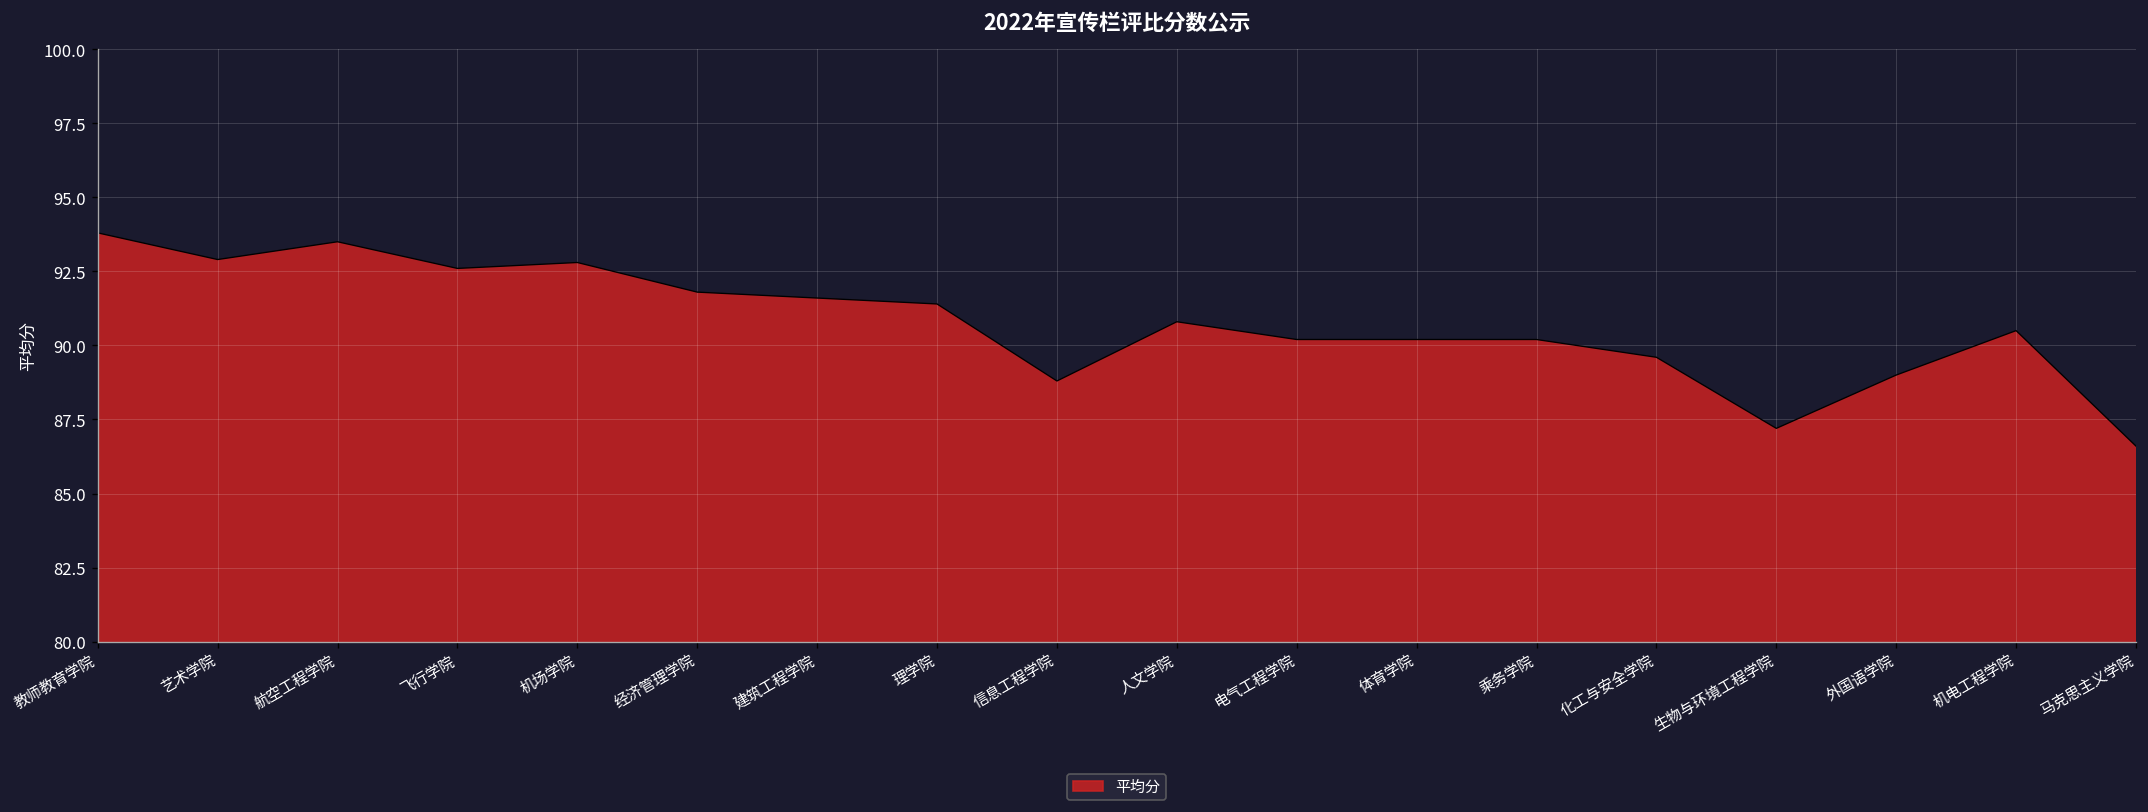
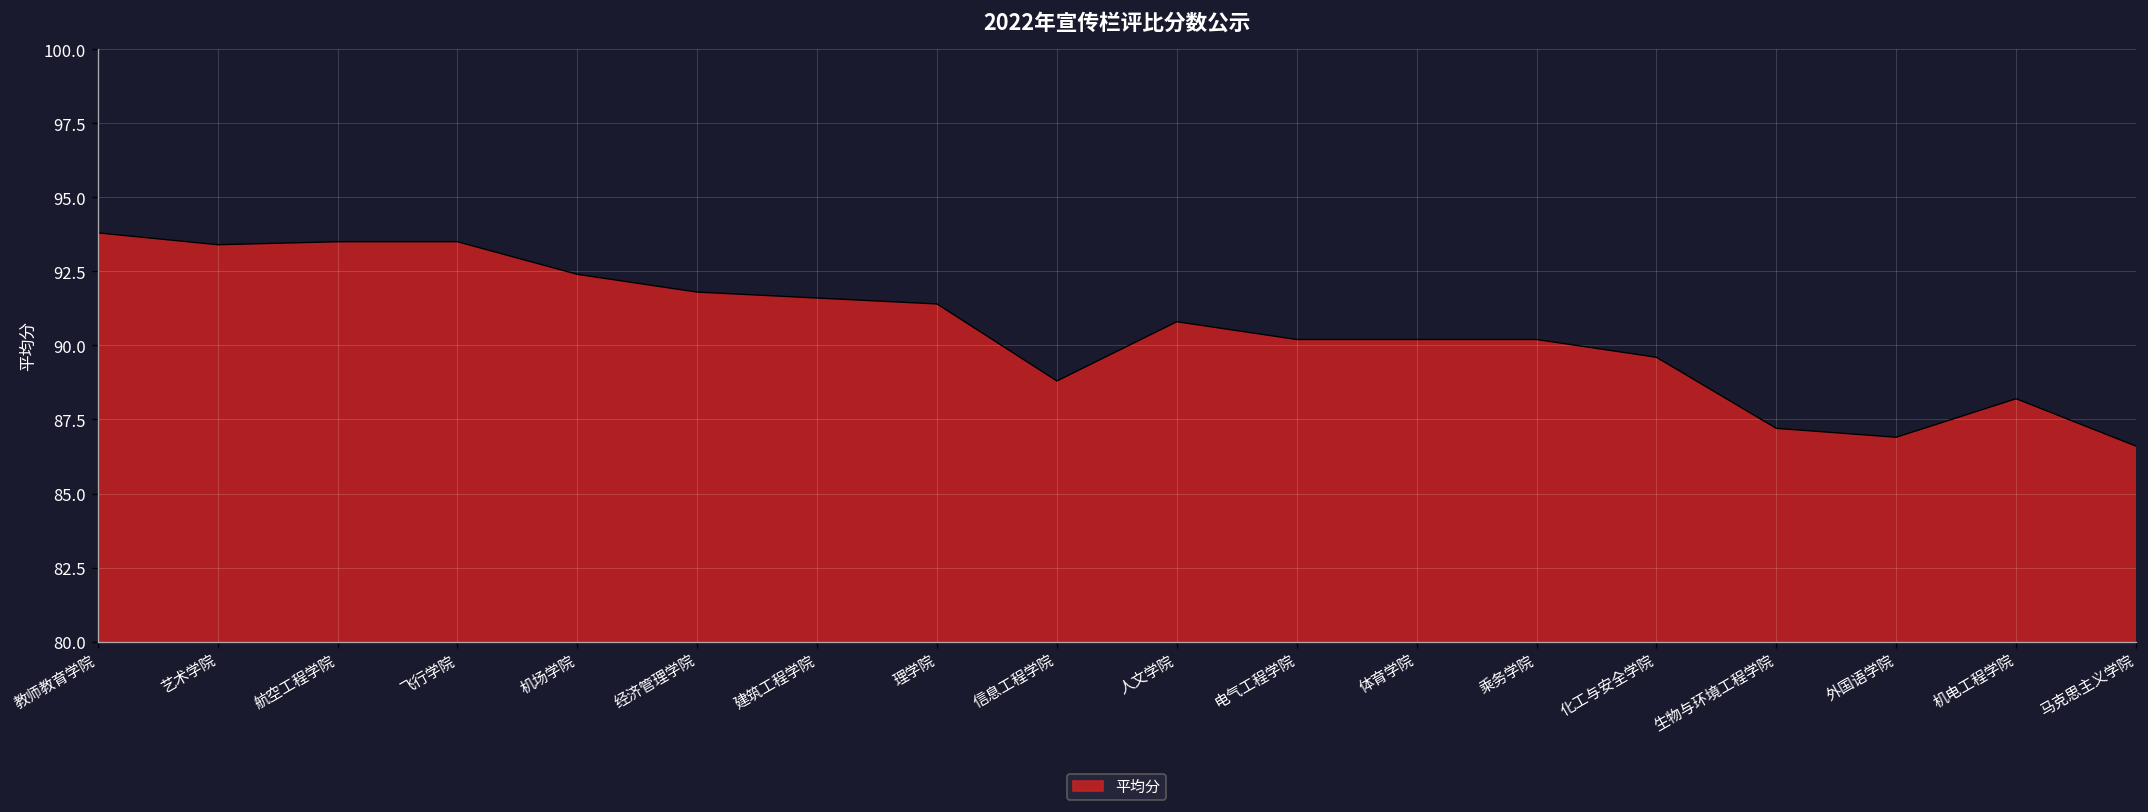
  {
    "教师教育学院": 93.8,
-   "艺术学院": 92.9,
+   "艺术学院": 93.4,
    "航空工程学院": 93.5,
-   "飞行学院": 92.6,
-   "机场学院": 92.8,
+   "飞行学院": 93.5,
+   "机场学院": 92.4,
    "经济管理学院": 91.8,
    "建筑工程学院": 91.6,
    "理学院": 91.4,
    "信息工程学院": 88.8,
    "人文学院": 90.8,
    "电气工程学院": 90.2,
    "体育学院": 90.2,
    "乘务学院": 90.2,
    "化工与安全学院": 89.6,
    "生物与环境工程学院": 87.2,
-   "外国语学院": 89.0,
-   "机电工程学院": 90.5,
+   "外国语学院": 86.9,
+   "机电工程学院": 88.2,
    "马克思主义学院": 86.6
  }
